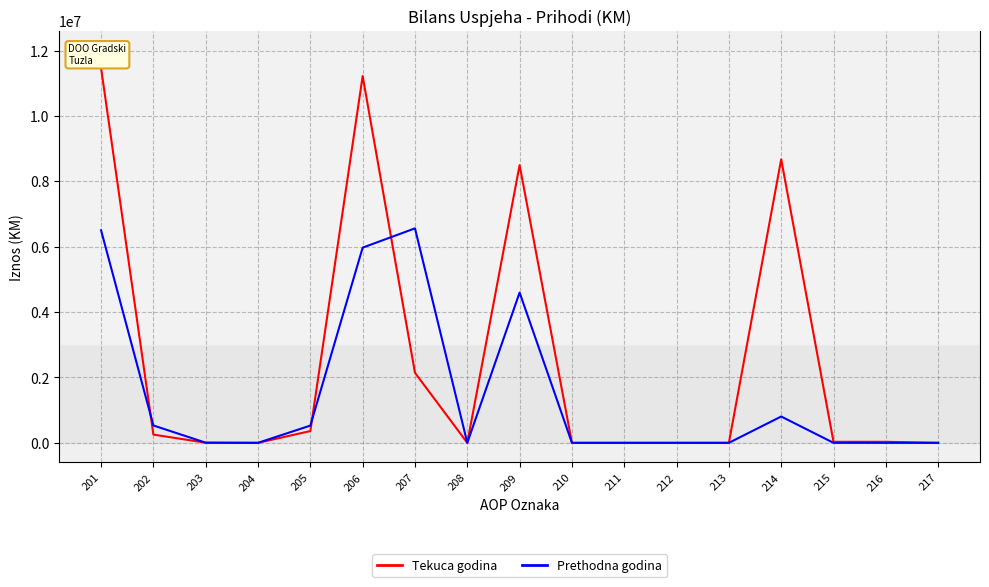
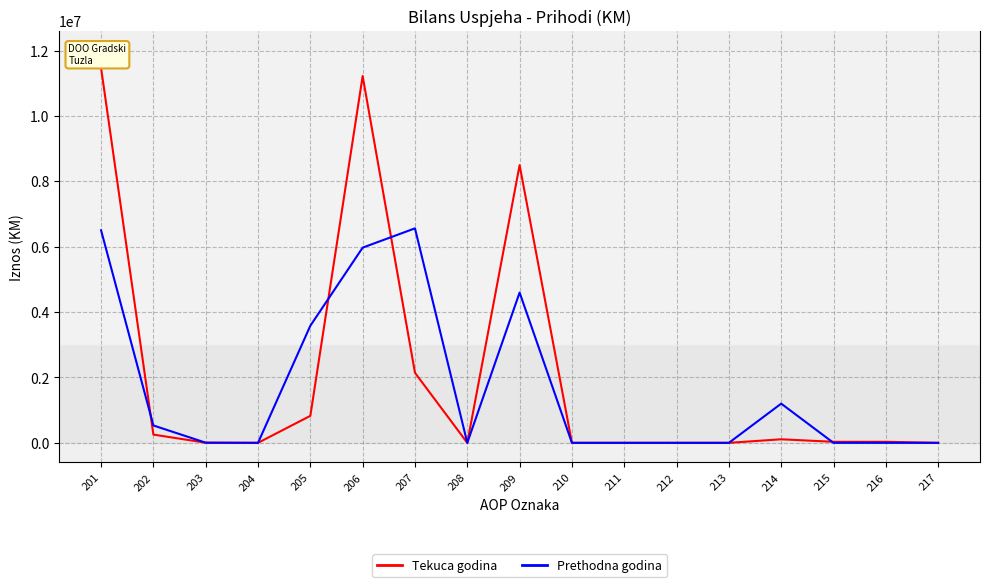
  {
    "Tekuca godina": {
      "202": 300000,
-     "205": 400000,
+     "205": 800000,
      "206": 11200000,
      "207": 2100000,
      "209": 8500000,
-     "214": 8700000
+     "214": 100000
    },
    "Prethodna godina": {
      "201": 6500000,
      "202": 500000,
-     "205": 500000,
+     "205": 3600000,
      "206": 6000000,
      "207": 6600000,
      "209": 4600000,
-     "214": 800000
+     "214": 1200000
    }
  }
